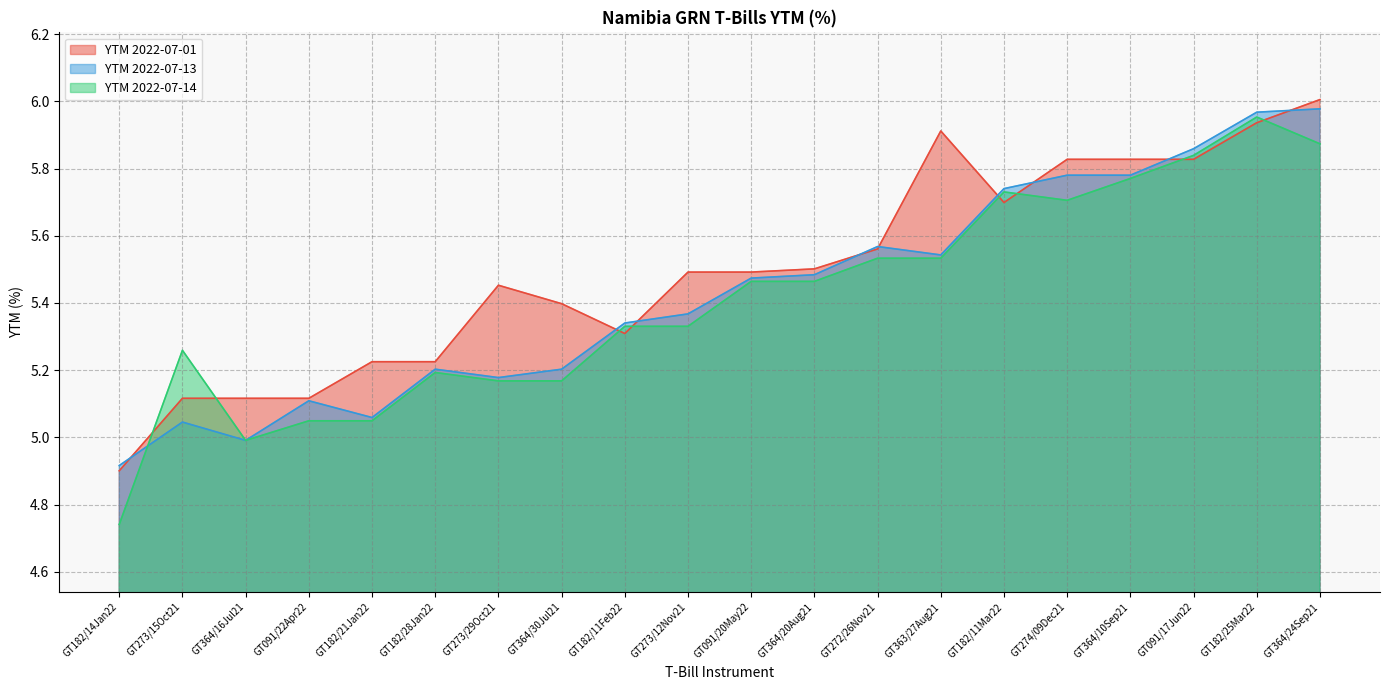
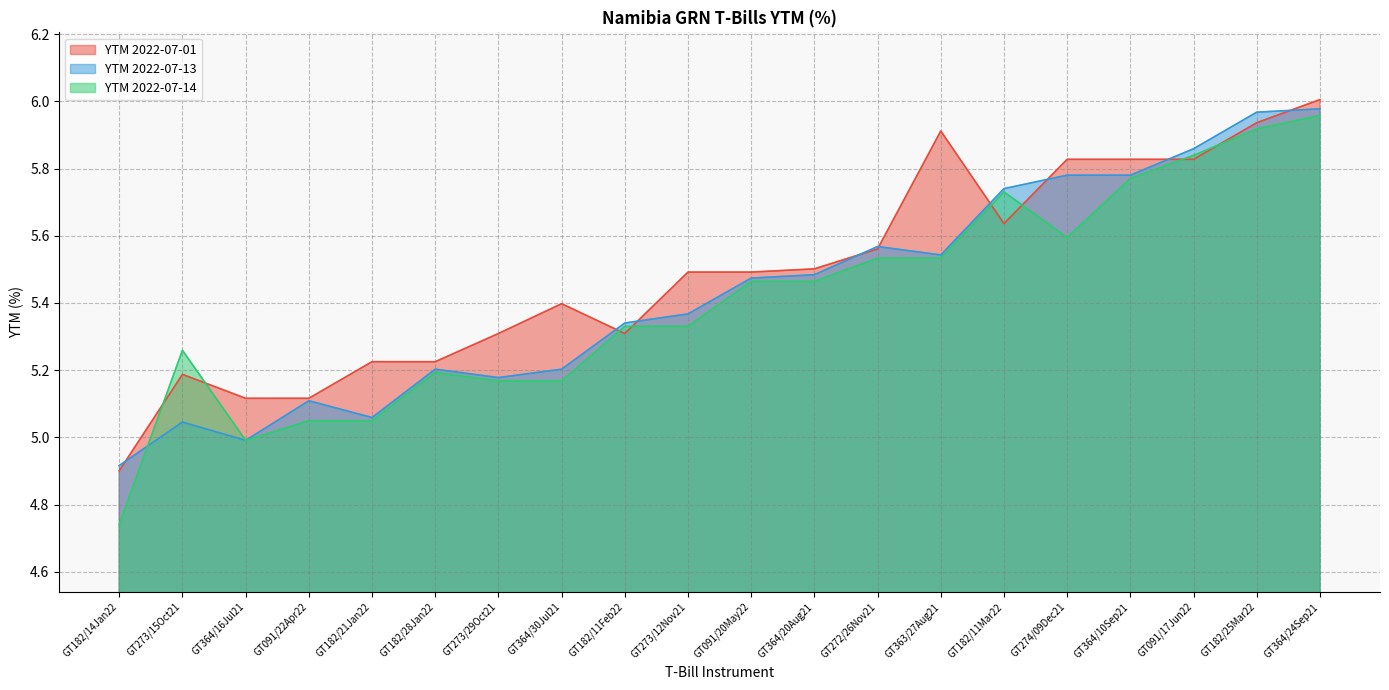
  {
    "YTM 2022-07-01": {
      "GT182/14Jan22": 4.90,
-     "GT273/15Oct21": 5.12,
+     "GT273/15Oct21": 5.19,
      "GT364/16Jul21": 5.12,
      "GT182/21Jan22": 5.23,
      "GT182/28Jan22": 5.23,
-     "GT273/29Oct21": 5.45,
+     "GT273/29Oct21": 5.31,
      "GT364/30Jul21": 5.40,
      "GT182/11Feb22": 5.31,
      "GT273/12Nov21": 5.49,
      "GT091/20May22": 5.49,
      "GT364/20Aug21": 5.50,
      "GT363/27Aug21": 5.91,
-     "GT182/11Mar22": 5.70,
+     "GT182/11Mar22": 5.64,
      "GT274/09Dec21": 5.83,
      "GT364/10Sep21": 5.83,
      "GT091/17Jun22": 5.83,
      "GT182/25Mar22": 5.94,
      "GT364/24Sep21": 6.01
    },
    "YTM 2022-07-13": {
      "GT182/14Jan22": 4.92,
      "GT273/15Oct21": 5.05,
      "GT182/21Jan22": 5.06,
      "GT182/28Jan22": 5.20,
      "GT273/29Oct21": 5.18,
      "GT364/30Jul21": 5.20,
      "GT182/11Feb22": 5.34,
      "GT273/12Nov21": 5.37,
      "GT091/20May22": 5.47,
      "GT364/20Aug21": 5.48,
      "GT363/27Aug21": 5.54,
      "GT182/11Mar22": 5.74,
      "GT274/09Dec21": 5.78,
      "GT364/10Sep21": 5.78,
      "GT091/17Jun22": 5.86,
      "GT182/25Mar22": 5.97,
      "GT364/24Sep21": 5.98
    },
    "YTM 2022-07-14": {
      "GT182/14Jan22": 4.74,
      "GT273/15Oct21": 5.26,
      "GT091/22Apr22": 5.05,
      "GT182/21Jan22": 5.05,
      "GT182/28Jan22": 5.19,
      "GT273/29Oct21": 5.17,
      "GT364/30Jul21": 5.17,
      "GT182/11Feb22": 5.33,
      "GT273/12Nov21": 5.33,
      "GT091/20May22": 5.46,
      "GT364/20Aug21": 5.46,
      "GT272/26Nov21": 5.53,
      "GT363/27Aug21": 5.53,
      "GT182/11Mar22": 5.73,
-     "GT274/09Dec21": 5.71,
+     "GT274/09Dec21": 5.59,
      "GT364/10Sep21": 5.77,
      "GT091/17Jun22": 5.84,
-     "GT182/25Mar22": 5.95,
-     "GT364/24Sep21": 5.87
+     "GT182/25Mar22": 5.92,
+     "GT364/24Sep21": 5.96
    }
  }
